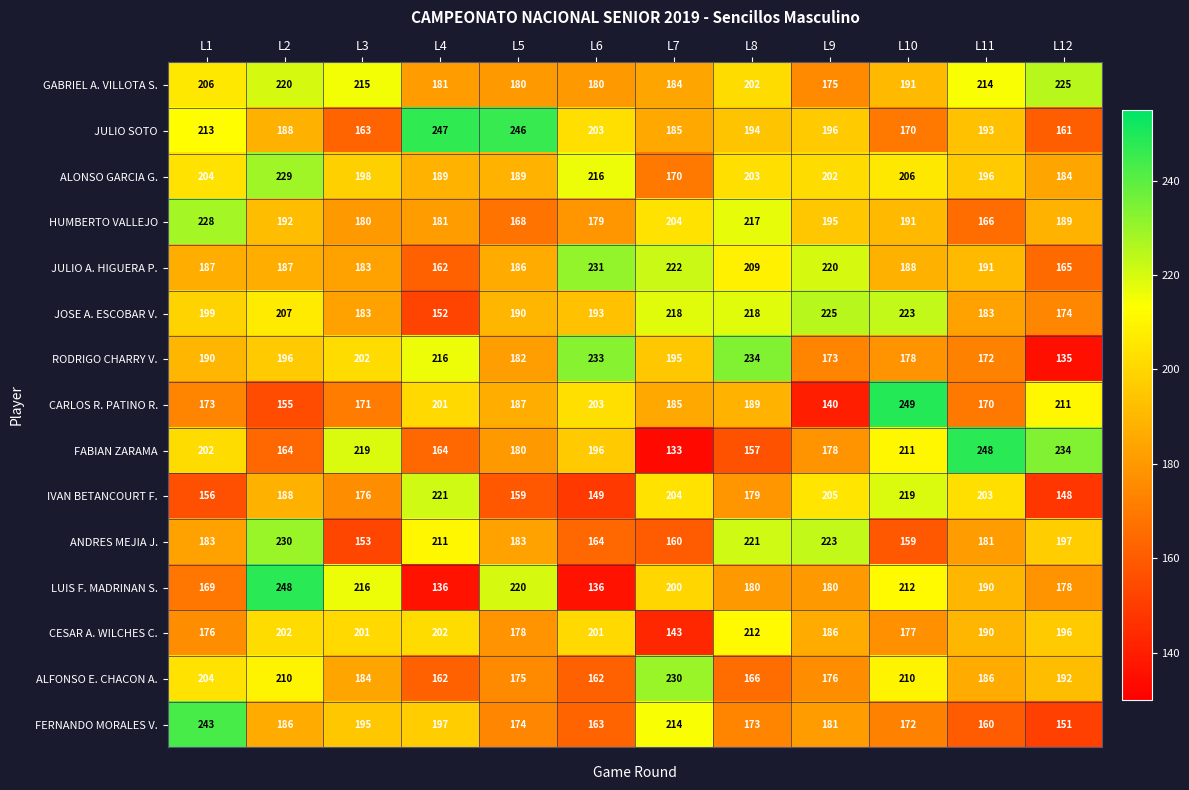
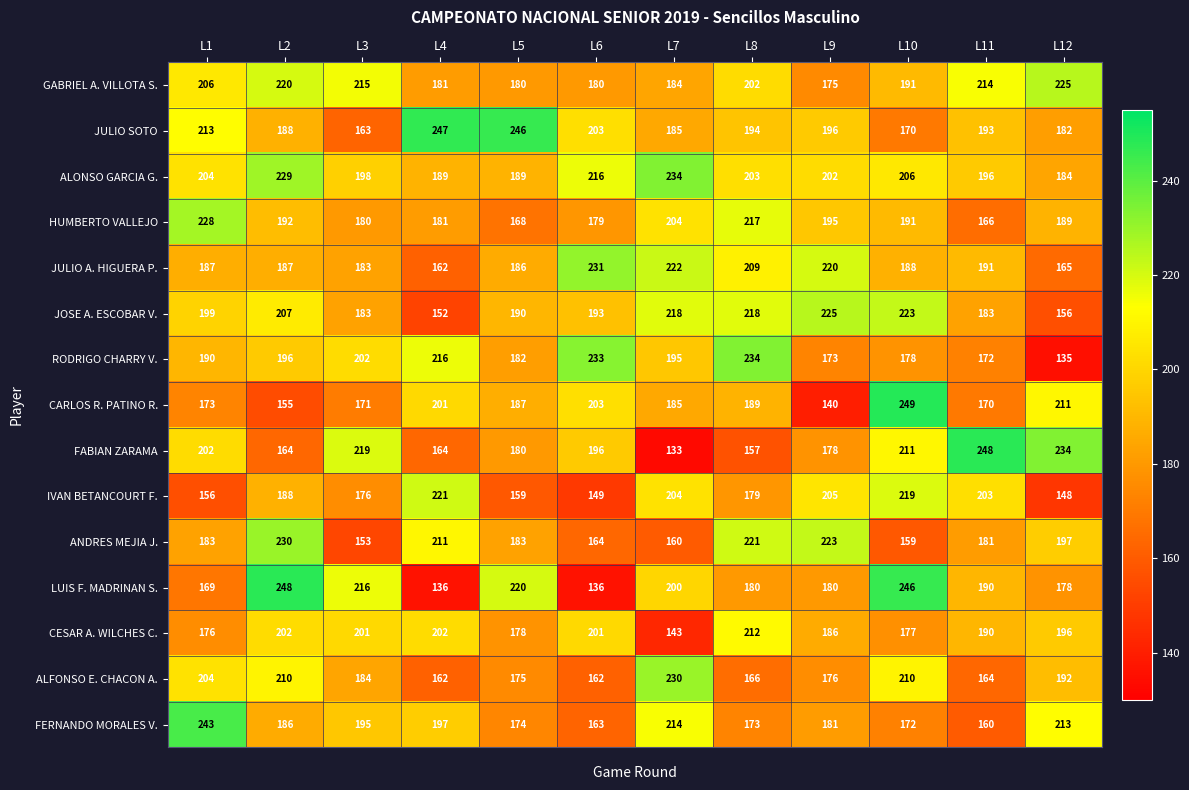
  {
    "GABRIEL A. VILLOTA S.": {
      "L1": 206,
      "L2": 220,
      "L3": 215,
      "L4": 181,
      "L5": 180,
      "L6": 180,
      "L7": 184,
      "L8": 202,
      "L9": 175,
      "L10": 191,
      "L11": 214,
      "L12": 225
    },
    "JULIO SOTO": {
      "L1": 213,
      "L2": 188,
      "L3": 163,
      "L4": 247,
      "L5": 246,
      "L6": 203,
      "L7": 185,
      "L8": 194,
      "L9": 196,
      "L10": 170,
      "L11": 193,
-     "L12": 161
+     "L12": 182
    },
    "ALONSO GARCIA G.": {
      "L1": 204,
      "L2": 229,
      "L3": 198,
      "L4": 189,
      "L5": 189,
      "L6": 216,
-     "L7": 170,
+     "L7": 234,
      "L8": 203,
      "L9": 202,
      "L10": 206,
      "L11": 196,
      "L12": 184
    },
    "HUMBERTO VALLEJO": {
      "L1": 228,
      "L2": 192,
      "L3": 180,
      "L4": 181,
      "L5": 168,
      "L6": 179,
      "L7": 204,
      "L8": 217,
      "L9": 195,
      "L10": 191,
      "L11": 166,
      "L12": 189
    },
    "JULIO A. HIGUERA P.": {
      "L1": 187,
      "L2": 187,
      "L3": 183,
      "L4": 162,
      "L5": 186,
      "L6": 231,
      "L7": 222,
      "L8": 209,
      "L9": 220,
      "L10": 188,
      "L11": 191,
      "L12": 165
    },
    "JOSE A. ESCOBAR V.": {
      "L1": 199,
      "L2": 207,
      "L3": 183,
      "L4": 152,
      "L5": 190,
      "L6": 193,
      "L7": 218,
      "L8": 218,
      "L9": 225,
      "L10": 223,
      "L11": 183,
-     "L12": 174
+     "L12": 156
    },
    "RODRIGO CHARRY V.": {
      "L1": 190,
      "L2": 196,
      "L3": 202,
      "L4": 216,
      "L5": 182,
      "L6": 233,
      "L7": 195,
      "L8": 234,
      "L9": 173,
      "L10": 178,
      "L11": 172,
      "L12": 135
    },
    "CARLOS R. PATINO R.": {
      "L1": 173,
      "L2": 155,
      "L3": 171,
      "L4": 201,
      "L5": 187,
      "L6": 203,
      "L7": 185,
      "L8": 189,
      "L9": 140,
      "L10": 249,
      "L11": 170,
      "L12": 211
    },
    "FABIAN ZARAMA": {
      "L1": 202,
      "L2": 164,
      "L3": 219,
      "L4": 164,
      "L5": 180,
      "L6": 196,
      "L7": 133,
      "L8": 157,
      "L9": 178,
      "L10": 211,
      "L11": 248,
      "L12": 234
    },
    "IVAN BETANCOURT F.": {
      "L1": 156,
      "L2": 188,
      "L3": 176,
      "L4": 221,
      "L5": 159,
      "L6": 149,
      "L7": 204,
      "L8": 179,
      "L9": 205,
      "L10": 219,
      "L11": 203,
      "L12": 148
    },
    "ANDRES MEJIA J.": {
      "L1": 183,
      "L2": 230,
      "L3": 153,
      "L4": 211,
      "L5": 183,
      "L6": 164,
      "L7": 160,
      "L8": 221,
      "L9": 223,
      "L10": 159,
      "L11": 181,
      "L12": 197
    },
    "LUIS F. MADRINAN S.": {
      "L1": 169,
      "L2": 248,
      "L3": 216,
      "L4": 136,
      "L5": 220,
      "L6": 136,
      "L7": 200,
      "L8": 180,
      "L9": 180,
-     "L10": 212,
+     "L10": 246,
      "L11": 190,
      "L12": 178
    },
    "CESAR A. WILCHES C.": {
      "L1": 176,
      "L2": 202,
      "L3": 201,
      "L4": 202,
      "L5": 178,
      "L6": 201,
      "L7": 143,
      "L8": 212,
      "L9": 186,
      "L10": 177,
      "L11": 190,
      "L12": 196
    },
    "ALFONSO E. CHACON A.": {
      "L1": 204,
      "L2": 210,
      "L3": 184,
      "L4": 162,
      "L5": 175,
      "L6": 162,
      "L7": 230,
      "L8": 166,
      "L9": 176,
      "L10": 210,
-     "L11": 186,
+     "L11": 164,
      "L12": 192
    },
    "FERNANDO MORALES V.": {
      "L1": 243,
      "L2": 186,
      "L3": 195,
      "L4": 197,
      "L5": 174,
      "L6": 163,
      "L7": 214,
      "L8": 173,
      "L9": 181,
      "L10": 172,
      "L11": 160,
-     "L12": 151
+     "L12": 213
    }
  }
